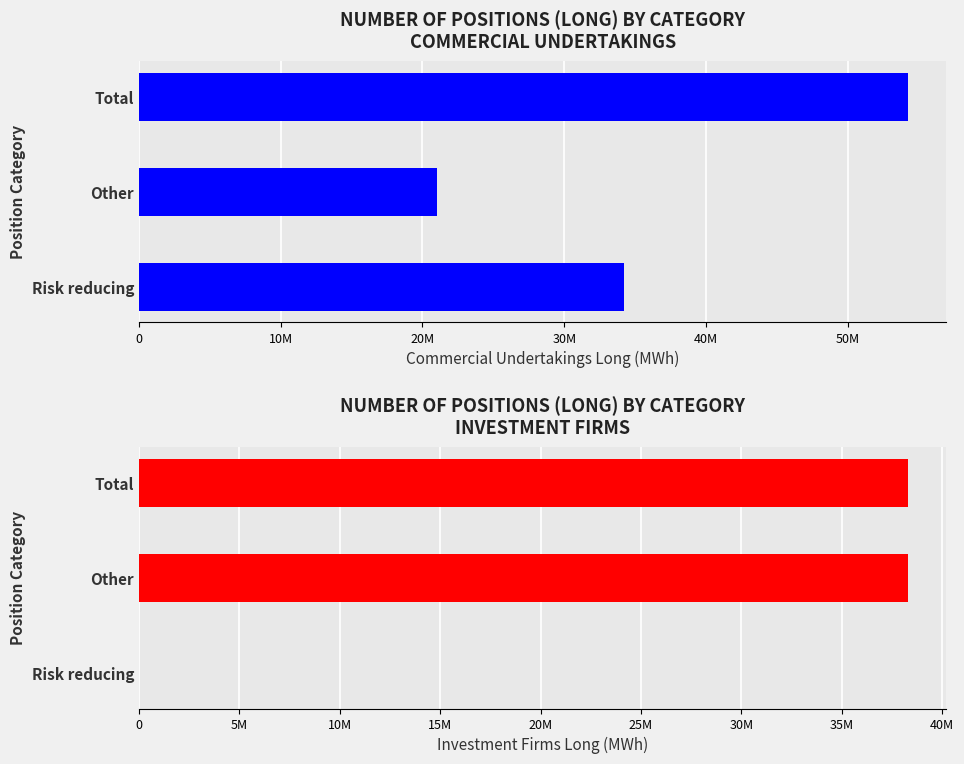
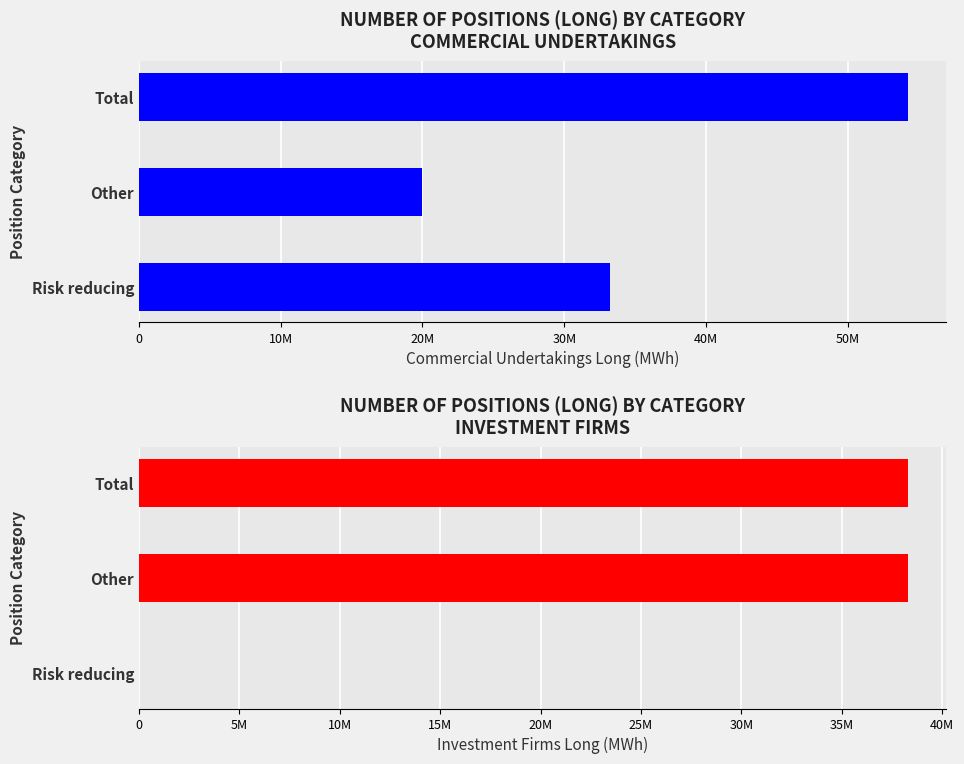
  {
    "NUMBER OF POSITIONS (LONG) BY CATEGORY COMMERCIAL UNDERTAKINGS": {
      "Total": 54200000,
-     "Other": 21000000,
-     "Risk reducing": 34200000
+     "Other": 19900000,
+     "Risk reducing": 33200000
    },
    "NUMBER OF POSITIONS (LONG) BY CATEGORY INVESTMENT FIRMS": {
      "Total": 38300000,
      "Other": 38300000,
      "Risk reducing": 0
    }
  }
